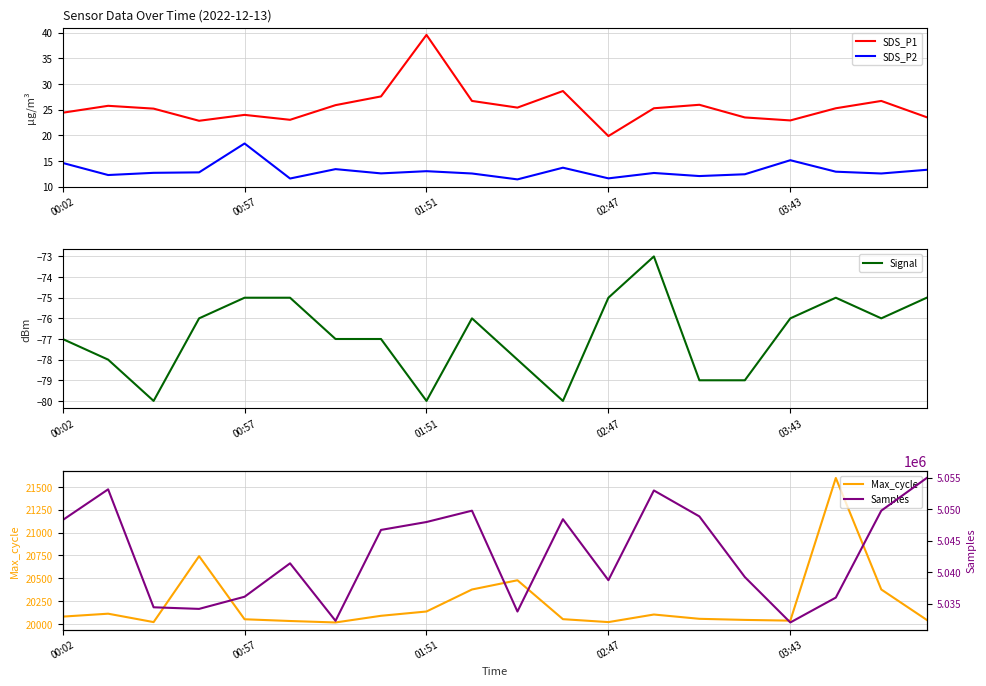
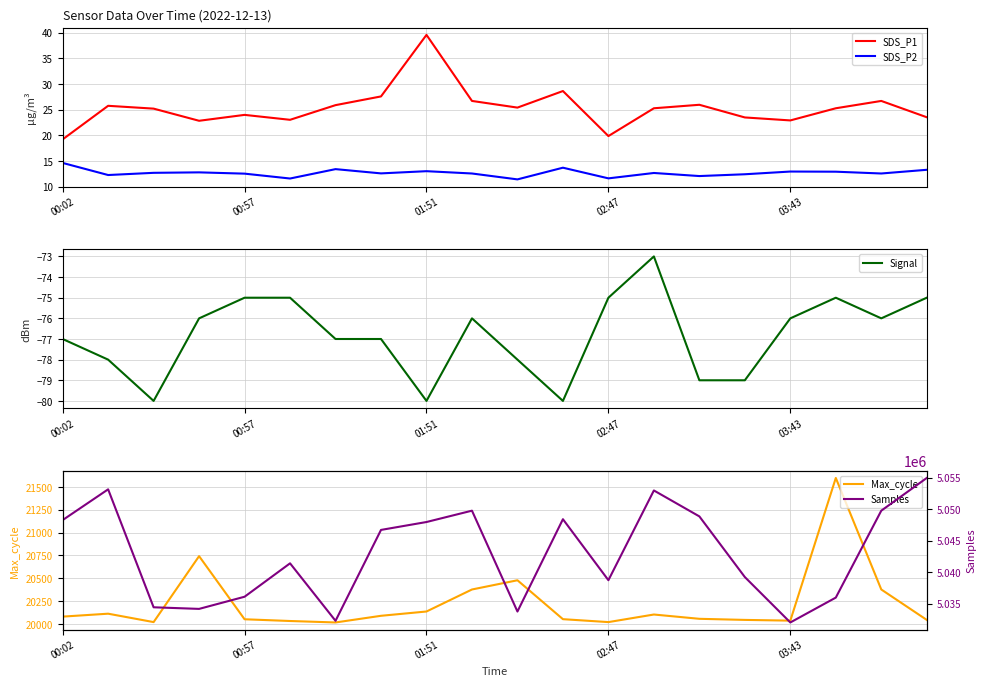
  {
    "Sensor Data Over Time (2022-12-13)": {
      "SDS_P1": {
-       "00:02": 24,
+       "00:02": 19,
        "00:57": 24,
        "01:51": 40,
        "02:47": 20,
        "03:43": 23
      },
      "SDS_P2": {
        "00:02": 15,
-       "00:57": 18,
+       "00:57": 13,
        "01:51": 13,
        "02:47": 12,
-       "03:43": 15
+       "03:43": 13
      }
    }
  }
